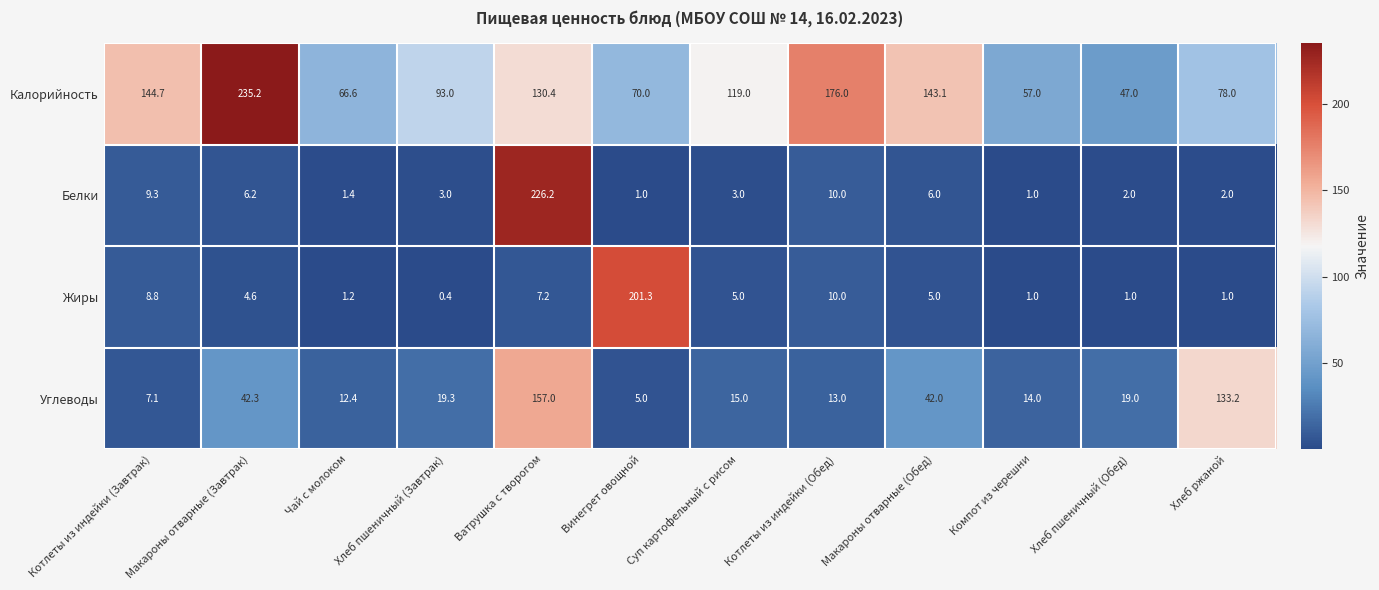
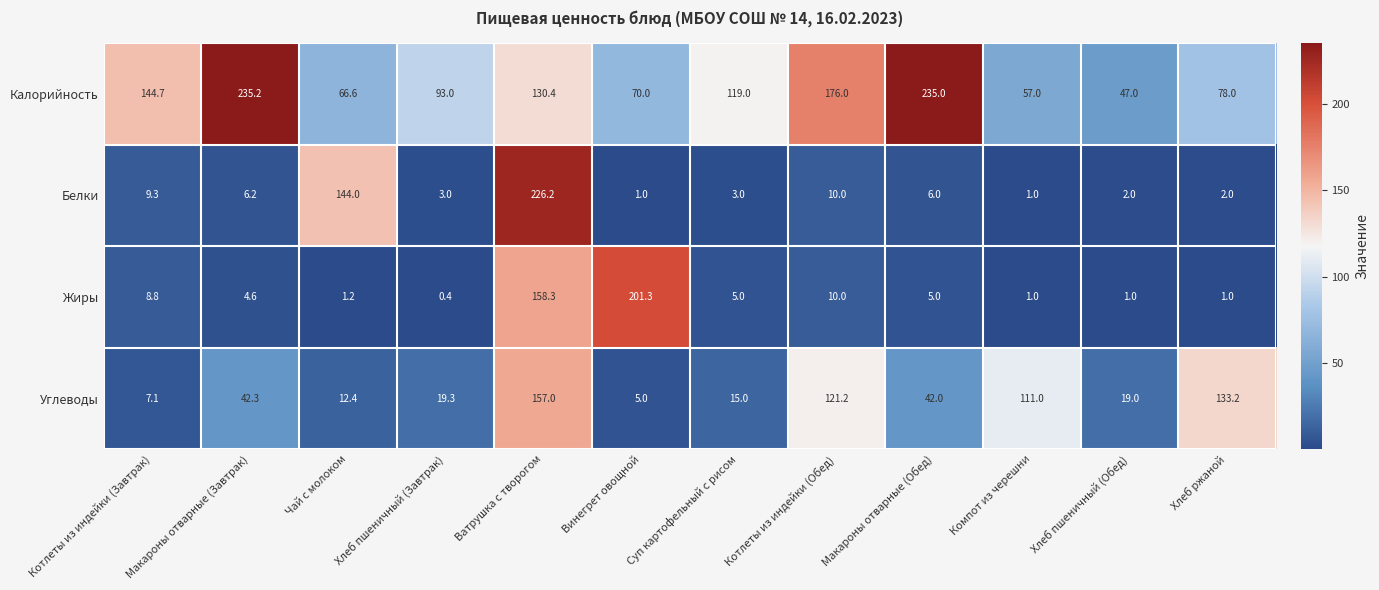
  {
    "Калорийность": {
      "Котлеты из индейки (Завтрак)": 144.7,
      "Макароны отварные (Завтрак)": 235.2,
      "Чай с молоком": 66.6,
      "Хлеб пшеничный (Завтрак)": 93.0,
      "Ватрушка с творогом": 130.4,
      "Винегрет овощной": 70.0,
      "Суп картофельный с рисом": 119.0,
      "Котлеты из индейки (Обед)": 176.0,
-     "Макароны отварные (Обед)": 143.1,
+     "Макароны отварные (Обед)": 235.0,
      "Компот из черешни": 57.0,
      "Хлеб пшеничный (Обед)": 47.0,
      "Хлеб ржаной": 78.0
    },
    "Белки": {
      "Котлеты из индейки (Завтрак)": 9.3,
      "Макароны отварные (Завтрак)": 6.2,
-     "Чай с молоком": 1.4,
+     "Чай с молоком": 144.0,
      "Хлеб пшеничный (Завтрак)": 3.0,
      "Ватрушка с творогом": 226.2,
      "Винегрет овощной": 1.0,
      "Суп картофельный с рисом": 3.0,
      "Котлеты из индейки (Обед)": 10.0,
      "Макароны отварные (Обед)": 6.0,
      "Компот из черешни": 1.0,
      "Хлеб пшеничный (Обед)": 2.0,
      "Хлеб ржаной": 2.0
    },
    "Жиры": {
      "Котлеты из индейки (Завтрак)": 8.8,
      "Макароны отварные (Завтрак)": 4.6,
      "Чай с молоком": 1.2,
      "Хлеб пшеничный (Завтрак)": 0.4,
-     "Ватрушка с творогом": 7.2,
+     "Ватрушка с творогом": 158.3,
      "Винегрет овощной": 201.3,
      "Суп картофельный с рисом": 5.0,
      "Котлеты из индейки (Обед)": 10.0,
      "Макароны отварные (Обед)": 5.0,
      "Компот из черешни": 1.0,
      "Хлеб пшеничный (Обед)": 1.0,
      "Хлеб ржаной": 1.0
    },
    "Углеводы": {
      "Котлеты из индейки (Завтрак)": 7.1,
      "Макароны отварные (Завтрак)": 42.3,
      "Чай с молоком": 12.4,
      "Хлеб пшеничный (Завтрак)": 19.3,
      "Ватрушка с творогом": 157.0,
      "Винегрет овощной": 5.0,
      "Суп картофельный с рисом": 15.0,
-     "Котлеты из индейки (Обед)": 13.0,
+     "Котлеты из индейки (Обед)": 121.2,
      "Макароны отварные (Обед)": 42.0,
-     "Компот из черешни": 14.0,
+     "Компот из черешни": 111.0,
      "Хлеб пшеничный (Обед)": 19.0,
      "Хлеб ржаной": 133.2
    }
  }
